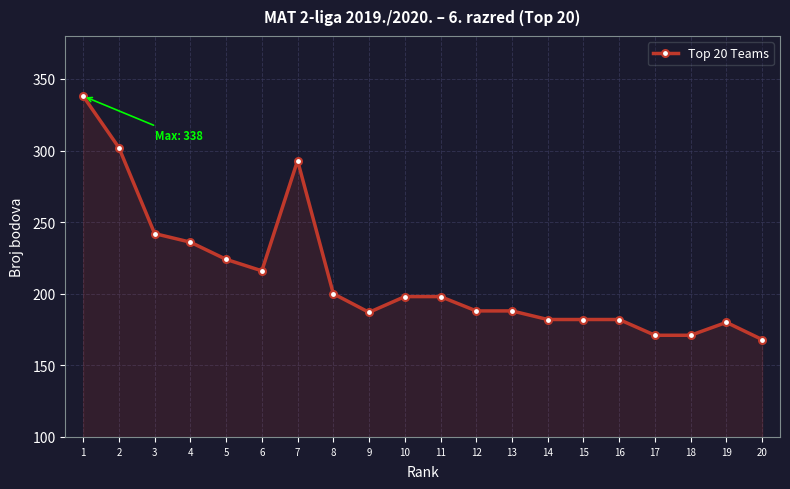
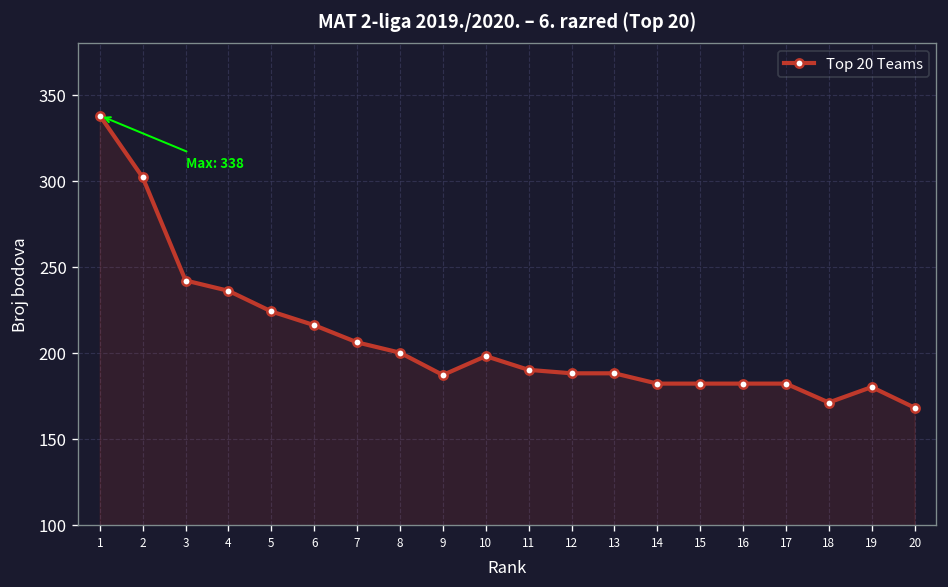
  {
    "2": 302,
    "3": 242,
    "4": 236,
    "5": 224,
    "6": 216,
-   "7": 293,
+   "7": 206,
    "8": 200,
    "9": 187,
    "10": 198,
-   "11": 198,
+   "11": 190,
    "12": 188,
    "13": 188,
    "14": 182,
    "15": 182,
    "16": 182,
-   "17": 171,
+   "17": 182,
    "18": 171,
    "19": 180,
    "20": 168
  }
